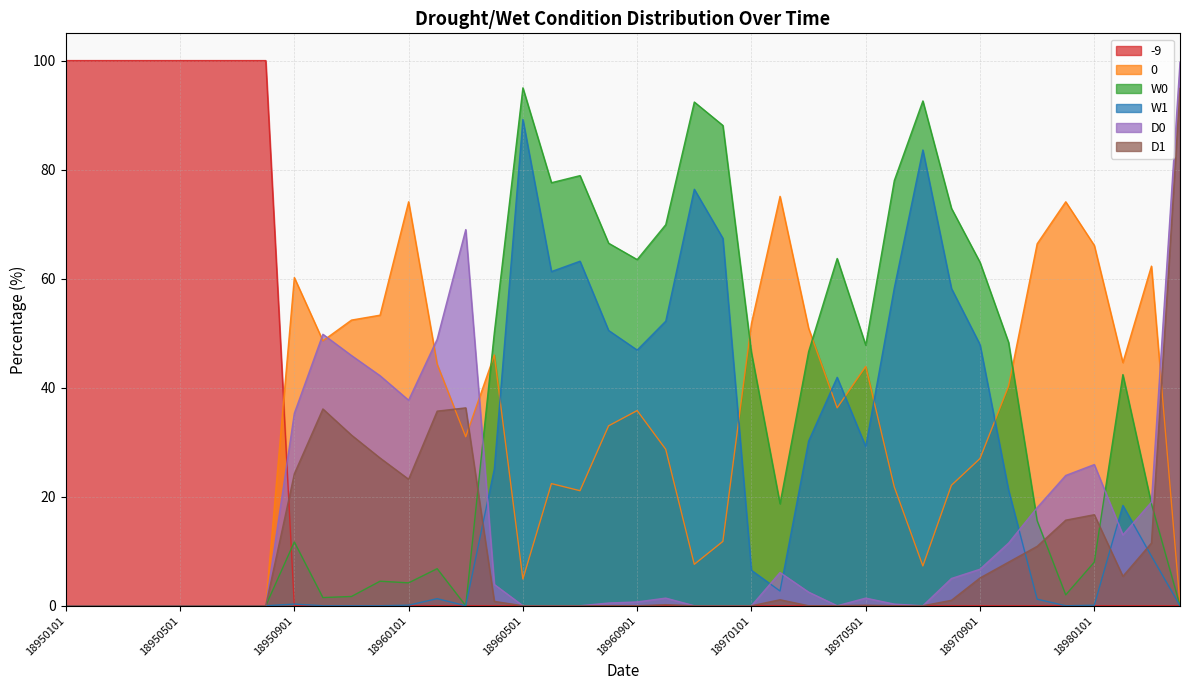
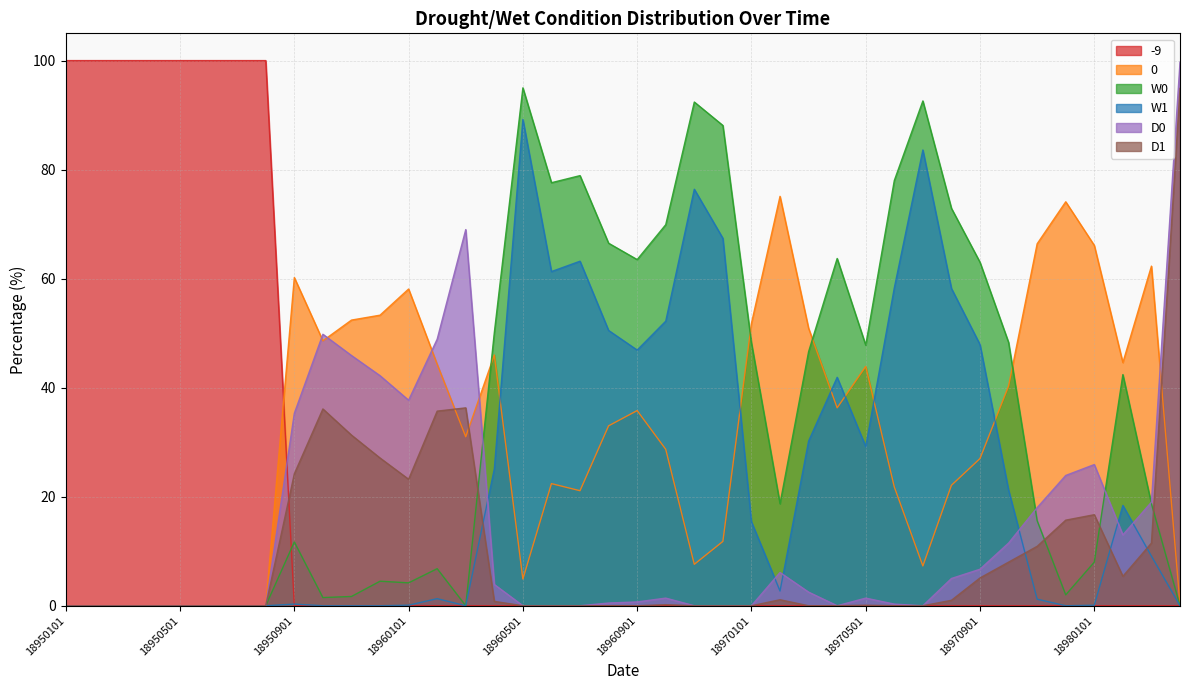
  {
    "-9": {
      "18950101": 100,
      "18950501": 100,
      "18970901": 0
    },
    "0": {
      "18950901": 60,
-     "18960101": 74,
+     "18960101": 58,
      "18960501": 5,
      "18960901": 36,
      "18970101": 52,
      "18970501": 44,
      "18970901": 27,
      "18980101": 66
    },
    "W0": {
      "18950901": 12,
      "18960101": 4,
      "18960501": 95,
      "18960901": 64,
-     "18970101": 46,
+     "18970101": 48,
      "18970501": 48,
      "18970901": 63,
      "18980101": 8
    },
    "W1": {
      "18960501": 89,
      "18960901": 47,
-     "18970101": 7,
+     "18970101": 15,
      "18970501": 29,
      "18970901": 48
    },
    "D0": {
      "18950901": 35,
      "18960101": 38,
      "18960901": 1,
      "18970501": 1,
      "18970901": 7,
      "18980101": 26
    },
    "D1": {
      "18950901": 24,
      "18960101": 23,
      "18970901": 5,
      "18980101": 17
    }
  }
